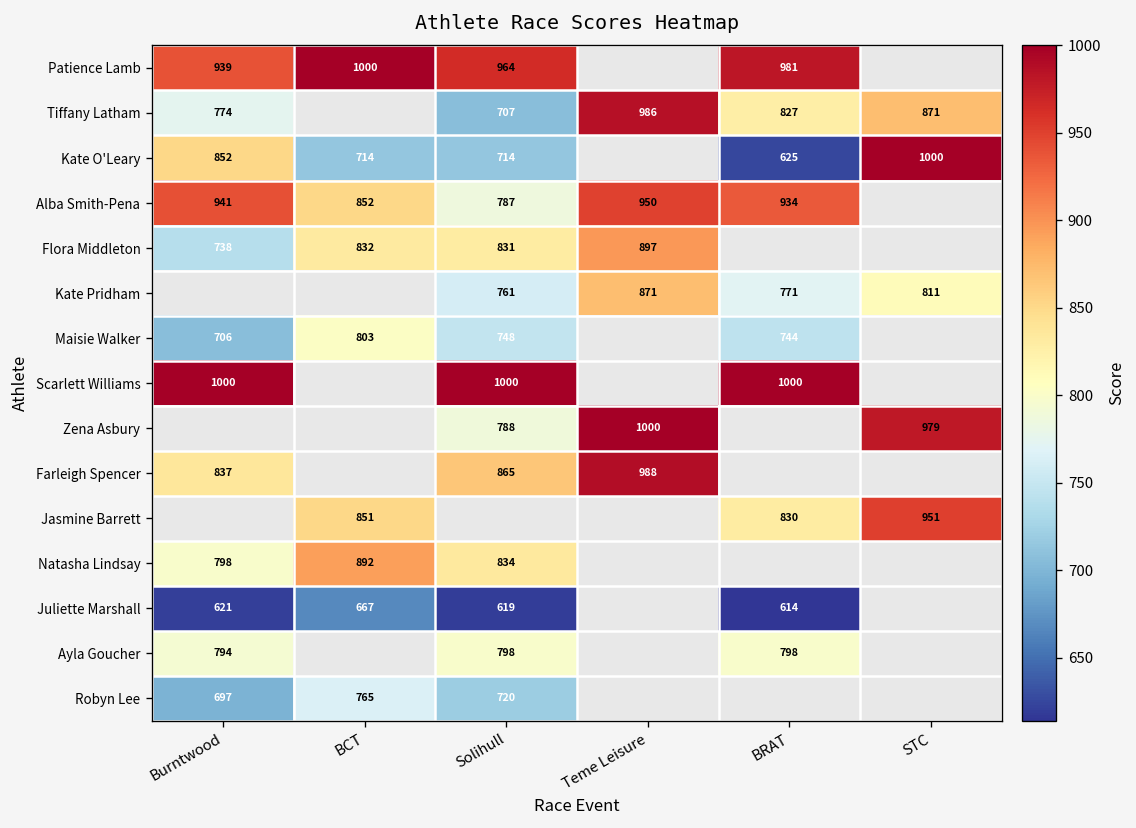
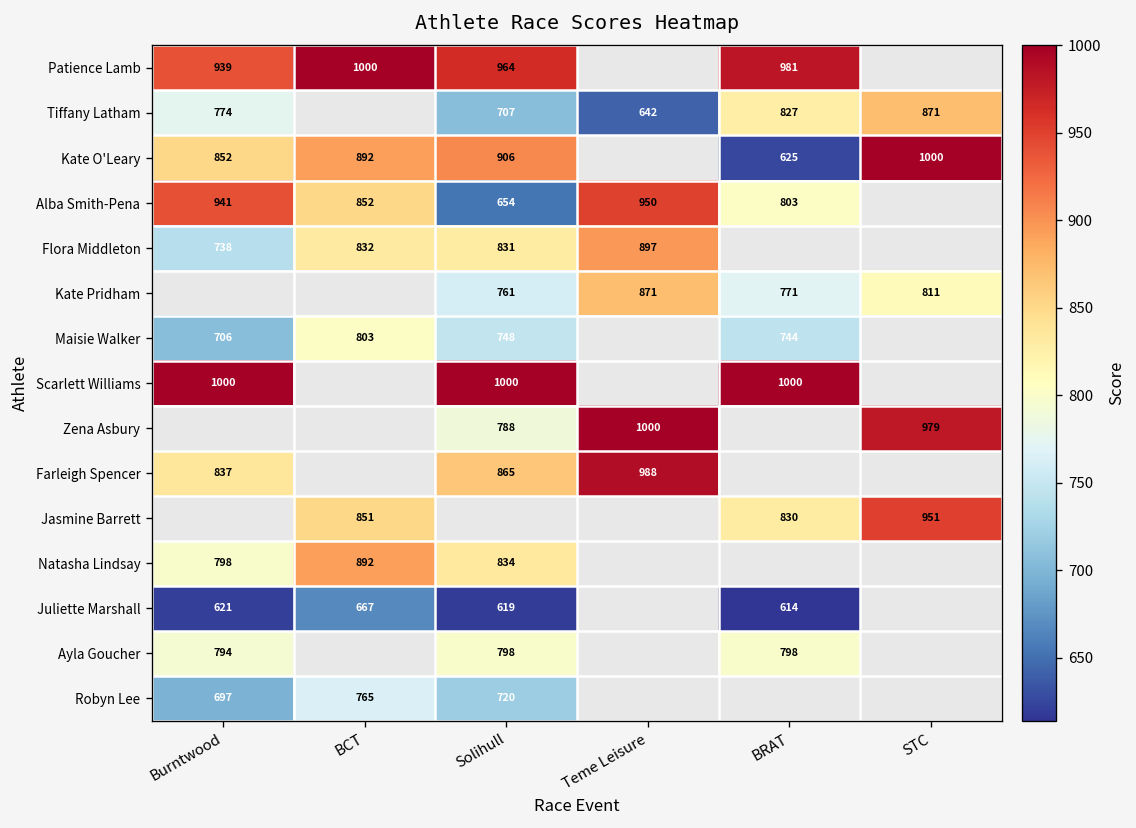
  {
    "Patience Lamb": {
      "Burntwood": 939,
      "BCT": 1000,
      "Solihull": 964,
      "BRAT": 981
    },
    "Tiffany Latham": {
      "Burntwood": 774,
      "Solihull": 707,
-     "Teme Leisure": 986,
+     "Teme Leisure": 642,
      "BRAT": 827,
      "STC": 871
    },
    "Kate O'Leary": {
      "Burntwood": 852,
-     "BCT": 714,
-     "Solihull": 714,
+     "BCT": 892,
+     "Solihull": 906,
      "BRAT": 625,
      "STC": 1000
    },
    "Alba Smith-Pena": {
      "Burntwood": 941,
      "BCT": 852,
-     "Solihull": 787,
+     "Solihull": 654,
      "Teme Leisure": 950,
-     "BRAT": 934
+     "BRAT": 803
    },
    "Flora Middleton": {
      "Burntwood": 738,
      "BCT": 832,
      "Solihull": 831,
      "Teme Leisure": 897
    },
    "Kate Pridham": {
      "Solihull": 761,
      "Teme Leisure": 871,
      "BRAT": 771,
      "STC": 811
    },
    "Maisie Walker": {
      "Burntwood": 706,
      "BCT": 803,
      "Solihull": 748,
      "BRAT": 744
    },
    "Scarlett Williams": {
      "Burntwood": 1000,
      "Solihull": 1000,
      "BRAT": 1000
    },
    "Zena Asbury": {
      "Solihull": 788,
      "Teme Leisure": 1000,
      "STC": 979
    },
    "Farleigh Spencer": {
      "Burntwood": 837,
      "Solihull": 865,
      "Teme Leisure": 988
    },
    "Jasmine Barrett": {
      "BCT": 851,
      "BRAT": 830,
      "STC": 951
    },
    "Natasha Lindsay": {
      "Burntwood": 798,
      "BCT": 892,
      "Solihull": 834
    },
    "Juliette Marshall": {
      "Burntwood": 621,
      "BCT": 667,
      "Solihull": 619,
      "BRAT": 614
    },
    "Ayla Goucher": {
      "Burntwood": 794,
      "Solihull": 798,
      "BRAT": 798
    },
    "Robyn Lee": {
      "Burntwood": 697,
      "BCT": 765,
      "Solihull": 720
    }
  }
